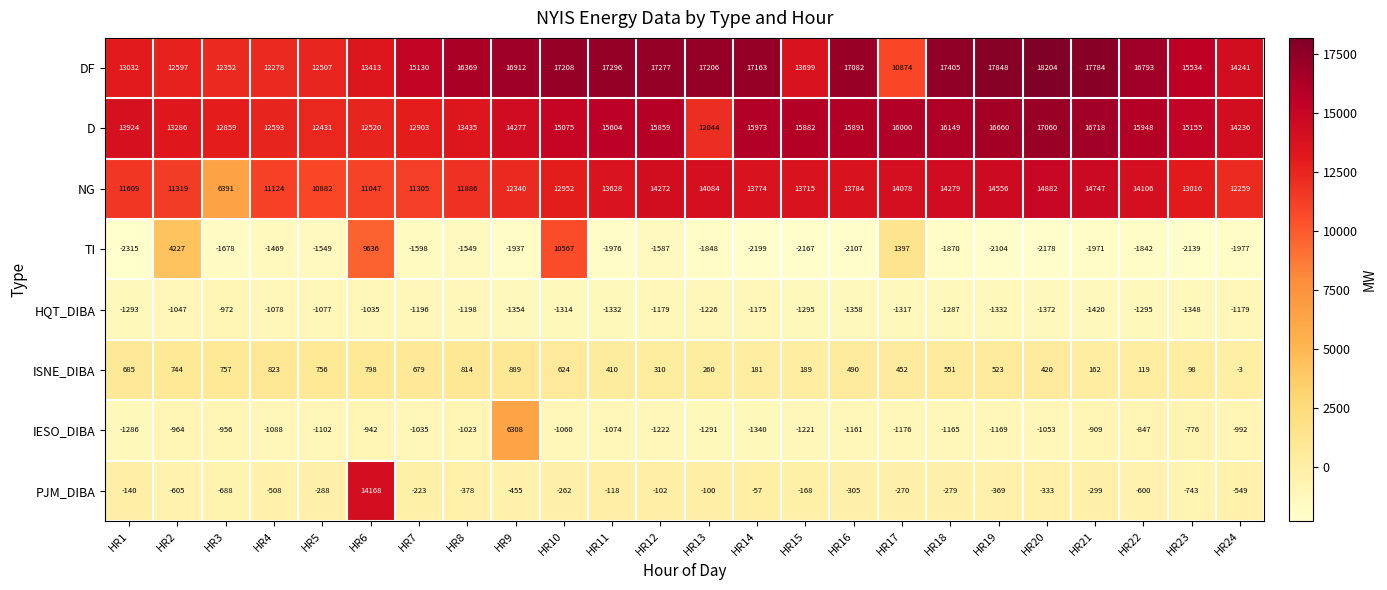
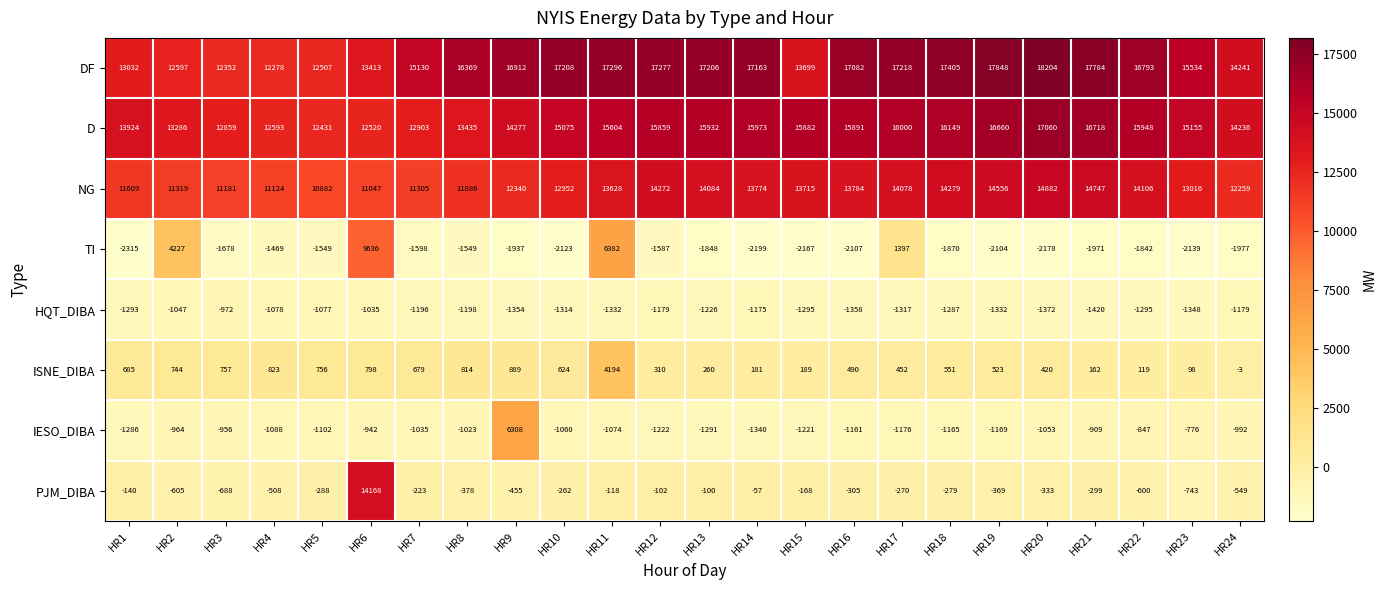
  {
    "DF": {
      "HR1": 13032,
      "HR2": 12597,
      "HR3": 12352,
      "HR4": 12278,
      "HR5": 12507,
      "HR6": 13413,
      "HR7": 15130,
      "HR8": 16369,
      "HR9": 16912,
      "HR10": 17208,
      "HR11": 17296,
      "HR12": 17277,
      "HR13": 17206,
      "HR14": 17163,
      "HR15": 13699,
      "HR16": 17082,
-     "HR17": 10874,
+     "HR17": 17218,
      "HR18": 17405,
      "HR19": 17848,
      "HR20": 18204,
      "HR21": 17784,
      "HR22": 16793,
      "HR23": 15534,
      "HR24": 14241
    },
    "D": {
      "HR1": 13924,
      "HR2": 13286,
      "HR3": 12859,
      "HR4": 12593,
      "HR5": 12431,
      "HR6": 12520,
      "HR7": 12903,
      "HR8": 13435,
      "HR9": 14277,
      "HR10": 15075,
      "HR11": 15604,
      "HR12": 15859,
-     "HR13": 12044,
+     "HR13": 15932,
      "HR14": 15973,
      "HR15": 15882,
      "HR16": 15891,
      "HR17": 16000,
      "HR18": 16149,
      "HR19": 16660,
      "HR20": 17060,
      "HR21": 16718,
      "HR22": 15948,
      "HR23": 15155,
      "HR24": 14236
    },
    "NG": {
      "HR1": 11609,
      "HR2": 11319,
-     "HR3": 6391,
+     "HR3": 11181,
      "HR4": 11124,
      "HR5": 10882,
      "HR6": 11047,
      "HR7": 11305,
      "HR8": 11886,
      "HR9": 12340,
      "HR10": 12952,
      "HR11": 13628,
      "HR12": 14272,
      "HR13": 14084,
      "HR14": 13774,
      "HR15": 13715,
      "HR16": 13784,
      "HR17": 14078,
      "HR18": 14279,
      "HR19": 14556,
      "HR20": 14882,
      "HR21": 14747,
      "HR22": 14106,
      "HR23": 13016,
      "HR24": 12259
    },
    "TI": {
      "HR1": -2315,
      "HR2": 4227,
      "HR3": -1678,
      "HR4": -1469,
      "HR5": -1549,
      "HR6": 9636,
      "HR7": -1598,
      "HR8": -1549,
      "HR9": -1937,
-     "HR10": 10567,
-     "HR11": -1976,
+     "HR10": -2123,
+     "HR11": 6382,
      "HR12": -1587,
      "HR13": -1848,
      "HR14": -2199,
      "HR15": -2167,
      "HR16": -2107,
      "HR17": 1397,
      "HR18": -1870,
      "HR19": -2104,
      "HR20": -2178,
      "HR21": -1971,
      "HR22": -1842,
      "HR23": -2139,
      "HR24": -1977
    },
    "HQT_DIBA": {
      "HR1": -1293,
      "HR2": -1047,
      "HR3": -972,
      "HR4": -1078,
      "HR5": -1077,
      "HR6": -1035,
      "HR7": -1196,
      "HR8": -1198,
      "HR9": -1354,
      "HR10": -1314,
      "HR11": -1332,
      "HR12": -1179,
      "HR13": -1226,
      "HR14": -1175,
      "HR15": -1295,
      "HR16": -1358,
      "HR17": -1317,
      "HR18": -1287,
      "HR19": -1332,
      "HR20": -1372,
      "HR21": -1420,
      "HR22": -1295,
      "HR23": -1348,
      "HR24": -1179
    },
    "ISNE_DIBA": {
      "HR1": 685,
      "HR2": 744,
      "HR3": 757,
      "HR4": 823,
      "HR5": 756,
      "HR6": 798,
      "HR7": 679,
      "HR8": 814,
      "HR9": 889,
      "HR10": 624,
-     "HR11": 410,
+     "HR11": 4194,
      "HR12": 310,
      "HR13": 260,
      "HR14": 181,
      "HR15": 189,
      "HR16": 490,
      "HR17": 452,
      "HR18": 551,
      "HR19": 523,
      "HR20": 420,
      "HR21": 162,
      "HR22": 119,
      "HR23": 98,
      "HR24": -3
    },
    "IESO_DIBA": {
      "HR1": -1286,
      "HR2": -964,
      "HR3": -956,
      "HR4": -1088,
      "HR5": -1102,
      "HR6": -942,
      "HR7": -1035,
      "HR8": -1023,
      "HR9": 6308,
      "HR10": -1060,
      "HR11": -1074,
      "HR12": -1222,
      "HR13": -1291,
      "HR14": -1340,
      "HR15": -1221,
      "HR16": -1161,
      "HR17": -1176,
      "HR18": -1165,
      "HR19": -1169,
      "HR20": -1053,
      "HR21": -909,
      "HR22": -847,
      "HR23": -776,
      "HR24": -992
    },
    "PJM_DIBA": {
      "HR1": -140,
      "HR2": -605,
      "HR3": -688,
      "HR4": -508,
      "HR5": -288,
      "HR6": 14168,
      "HR7": -223,
      "HR8": -378,
      "HR9": -455,
      "HR10": -262,
      "HR11": -118,
      "HR12": -102,
      "HR13": -100,
      "HR14": -57,
      "HR15": -168,
      "HR16": -305,
      "HR17": -270,
      "HR18": -279,
      "HR19": -369,
      "HR20": -333,
      "HR21": -299,
      "HR22": -600,
      "HR23": -743,
      "HR24": -549
    }
  }
